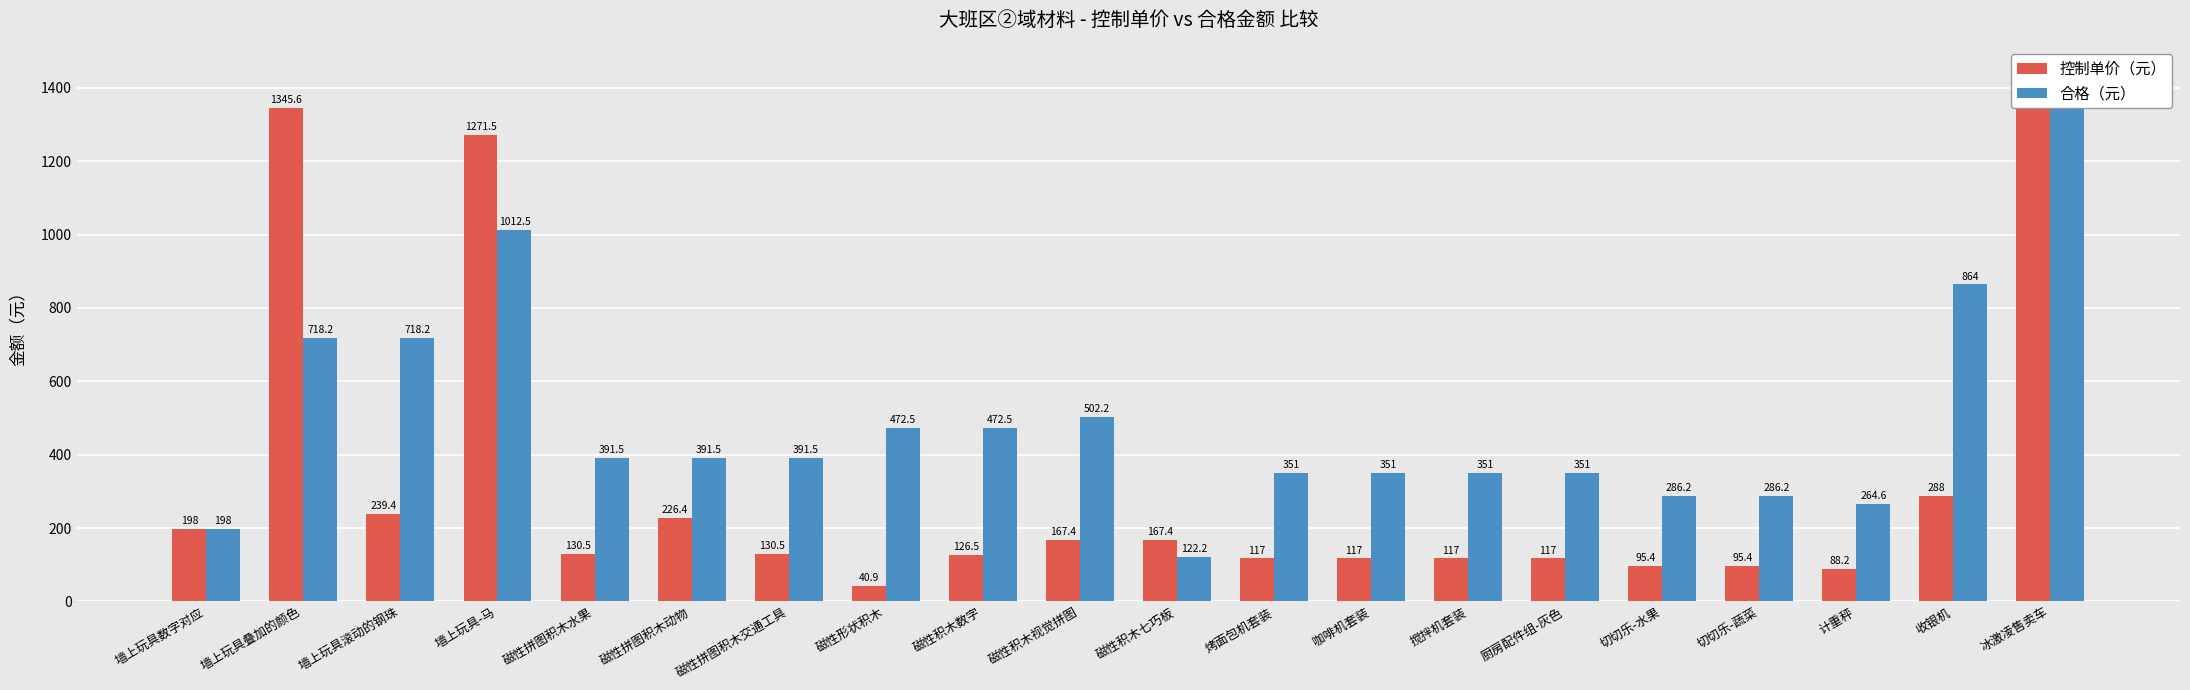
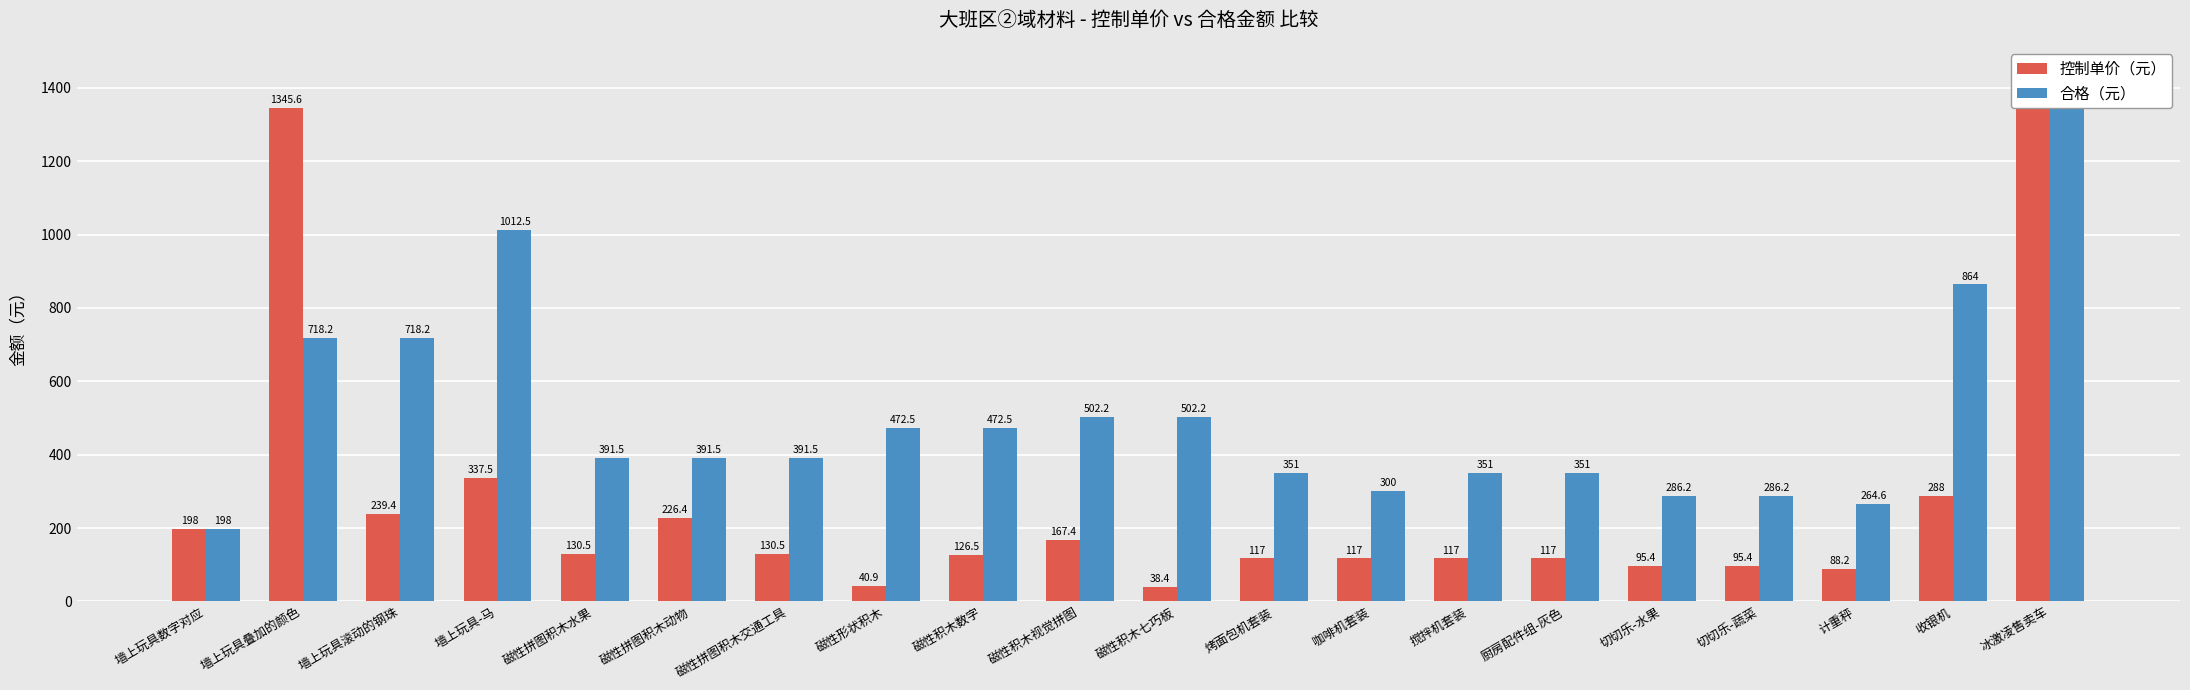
  {
    "控制单价（元）": {
      "墙上玩具数字对应": 198,
      "墙上玩具叠加的颜色": 1345.6,
      "墙上玩具滚动的钢珠": 239.4,
-     "墙上玩具-马": 1271.5,
+     "墙上玩具-马": 337.5,
      "磁性拼图积木水果": 130.5,
      "磁性拼图积木动物": 226.4,
      "磁性拼图积木交通工具": 130.5,
      "磁性形状积木": 40.9,
      "磁性积木数字": 126.5,
      "磁性积木视觉拼图": 167.4,
-     "磁性积木七巧板": 167.4,
+     "磁性积木七巧板": 38.4,
      "烤面包机套装": 117,
      "咖啡机套装": 117,
      "搅拌机套装": 117,
      "厨房配件组-灰色": 117,
      "切切乐-水果": 95.4,
      "切切乐-蔬菜": 95.4,
      "计重秤": 88.2,
      "收银机": 288
    },
    "合格（元）": {
      "墙上玩具数字对应": 198,
      "墙上玩具叠加的颜色": 718.2,
      "墙上玩具滚动的钢珠": 718.2,
      "墙上玩具-马": 1012.5,
      "磁性拼图积木水果": 391.5,
      "磁性拼图积木动物": 391.5,
      "磁性拼图积木交通工具": 391.5,
      "磁性形状积木": 472.5,
      "磁性积木数字": 472.5,
      "磁性积木视觉拼图": 502.2,
-     "磁性积木七巧板": 122.2,
+     "磁性积木七巧板": 502.2,
      "烤面包机套装": 351,
-     "咖啡机套装": 351,
+     "咖啡机套装": 300,
      "搅拌机套装": 351,
      "厨房配件组-灰色": 351,
      "切切乐-水果": 286.2,
      "切切乐-蔬菜": 286.2,
      "计重秤": 264.6,
      "收银机": 864
    }
  }
